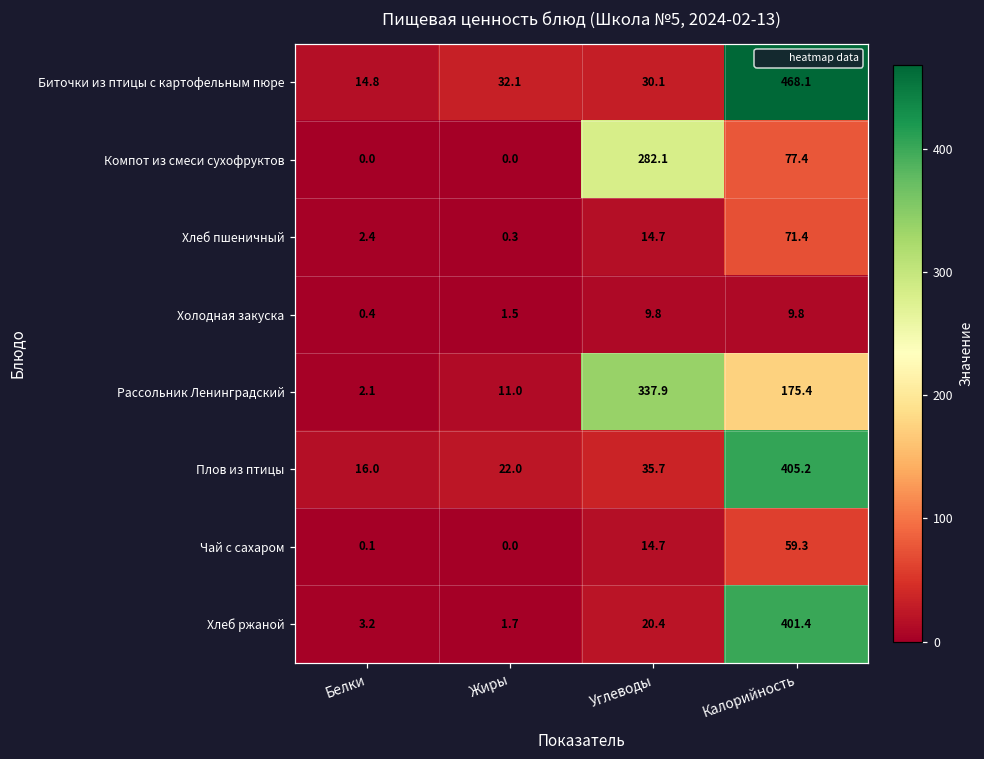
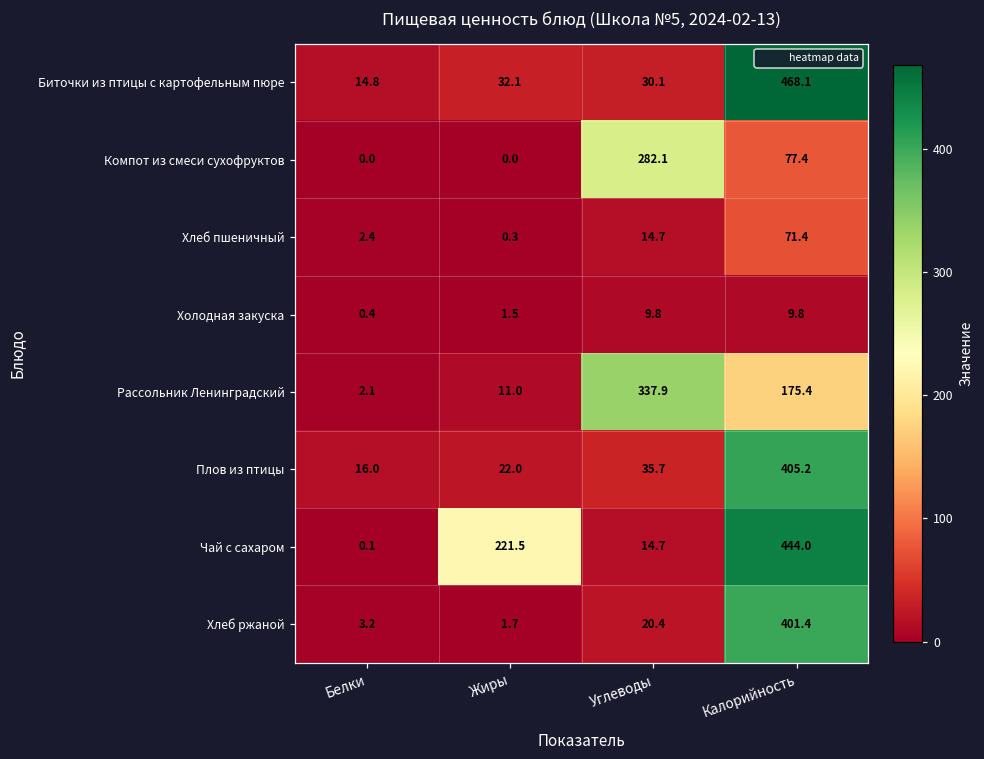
  {
    "Биточки из птицы с картофельным пюре": {
      "Белки": 14.8,
      "Жиры": 32.1,
      "Углеводы": 30.1,
      "Калорийность": 468.1
    },
    "Компот из смеси сухофруктов": {
      "Белки": 0.0,
      "Жиры": 0.0,
      "Углеводы": 282.1,
      "Калорийность": 77.4
    },
    "Хлеб пшеничный": {
      "Белки": 2.4,
      "Жиры": 0.3,
      "Углеводы": 14.7,
      "Калорийность": 71.4
    },
    "Холодная закуска": {
      "Белки": 0.4,
      "Жиры": 1.5,
      "Углеводы": 9.8,
      "Калорийность": 9.8
    },
    "Рассольник Ленинградский": {
      "Белки": 2.1,
      "Жиры": 11.0,
      "Углеводы": 337.9,
      "Калорийность": 175.4
    },
    "Плов из птицы": {
      "Белки": 16.0,
      "Жиры": 22.0,
      "Углеводы": 35.7,
      "Калорийность": 405.2
    },
    "Чай с сахаром": {
      "Белки": 0.1,
-     "Жиры": 0.0,
+     "Жиры": 221.5,
      "Углеводы": 14.7,
-     "Калорийность": 59.3
+     "Калорийность": 444.0
    },
    "Хлеб ржаной": {
      "Белки": 3.2,
      "Жиры": 1.7,
      "Углеводы": 20.4,
      "Калорийность": 401.4
    }
  }
